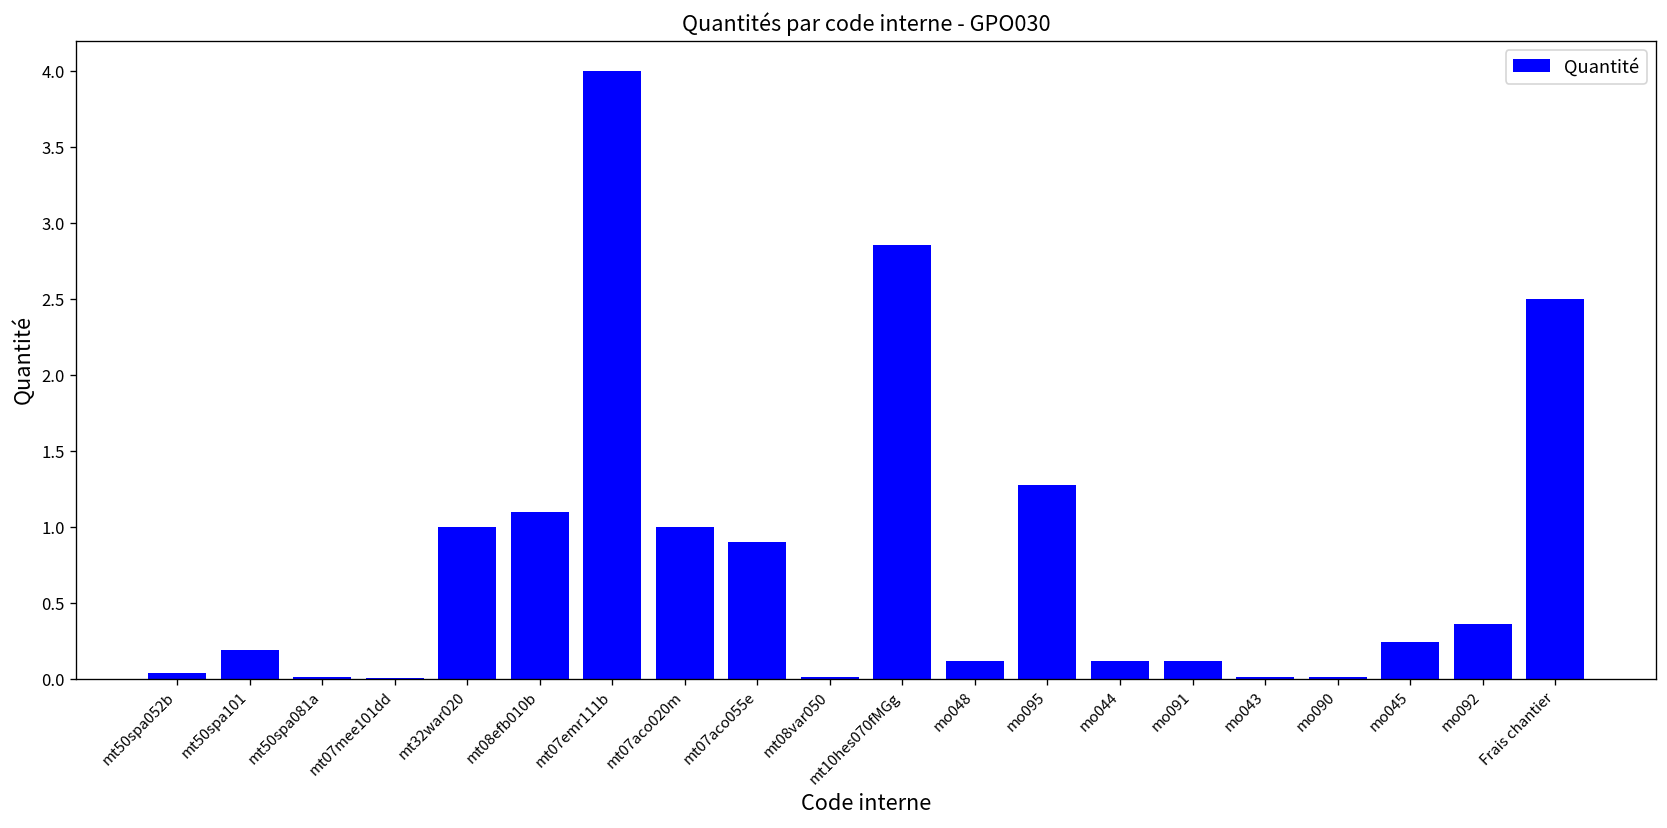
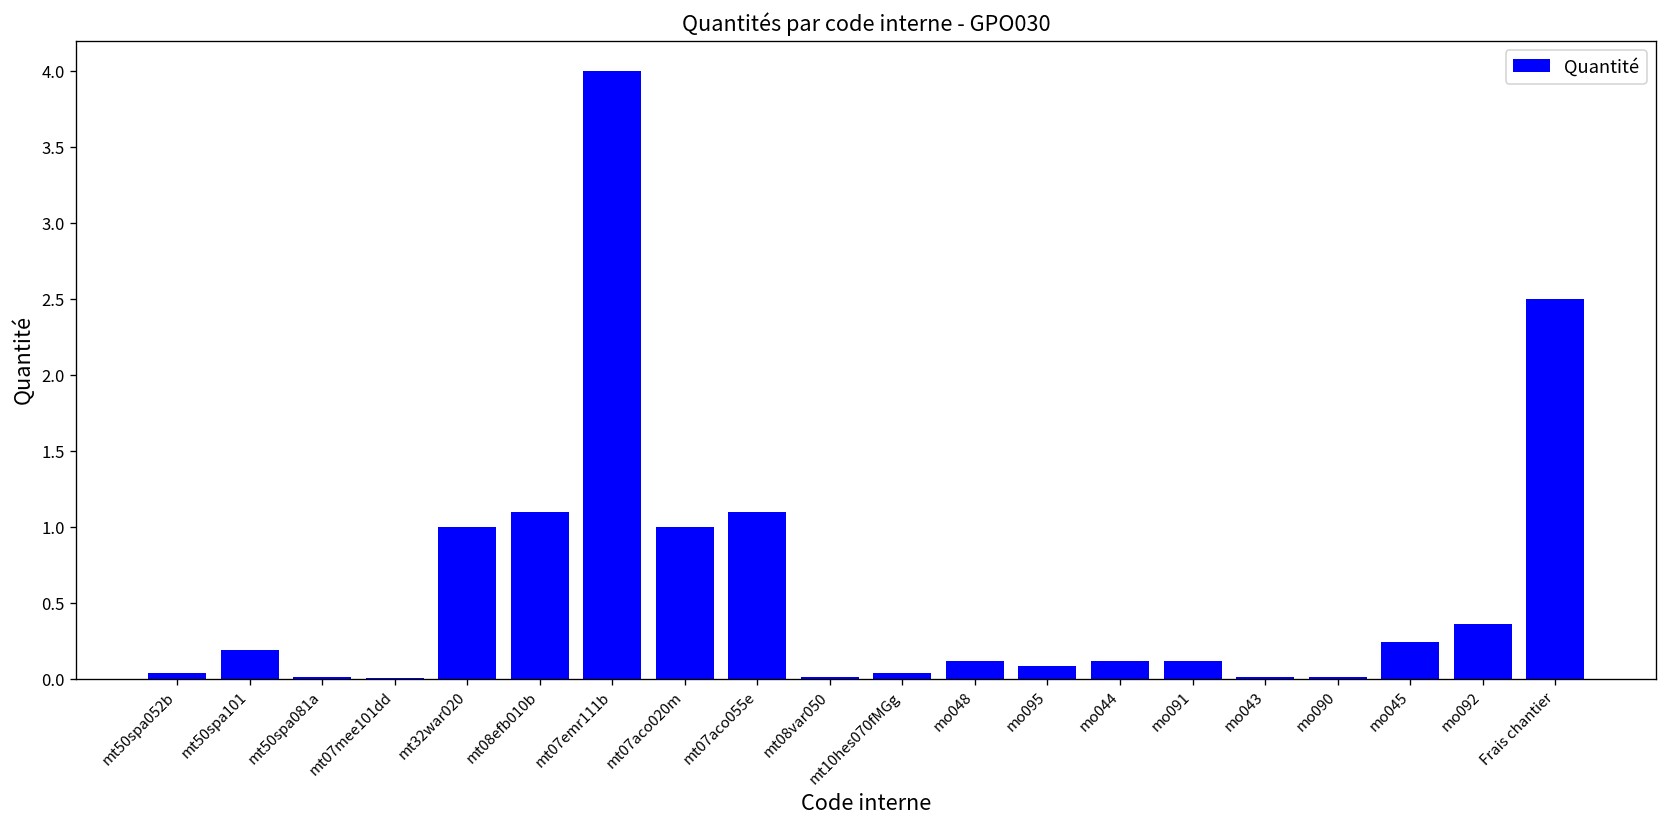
  {
    "mt50spa052b": 0.04,
    "mt50spa101": 0.19,
    "mt32war020": 1.00,
    "mt08efb010b": 1.10,
    "mt07emr111b": 4.00,
    "mt07aco020m": 1.00,
-   "mt07aco055e": 0.9,
-   "mt10hes070fMGg": 2.86,
+   "mt07aco055e": 1.1,
+   "mt10hes070fMGg": 0.04,
    "mo048": 0.12,
-   "mo095": 1.28,
+   "mo095": 0.09,
    "mo044": 0.12,
    "mo091": 0.12,
    "mo045": 0.24,
    "mo092": 0.36,
    "Frais chantier": 2.50
  }
